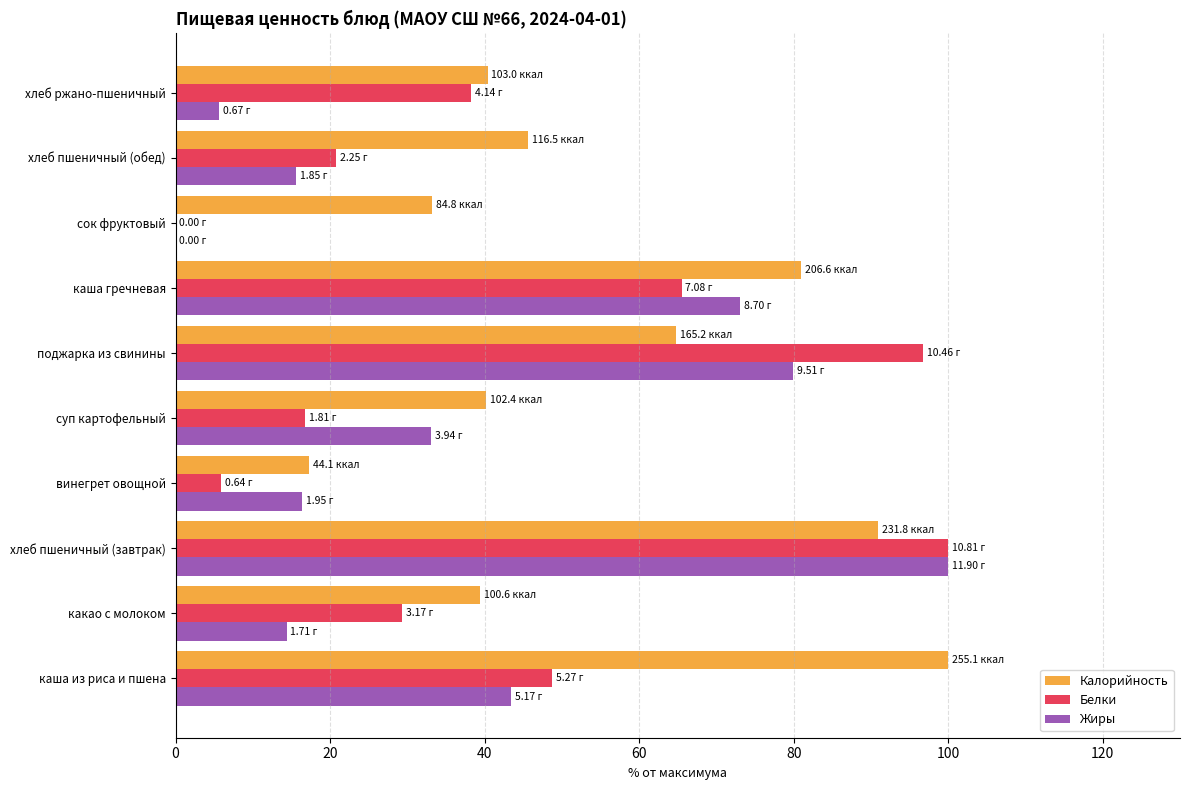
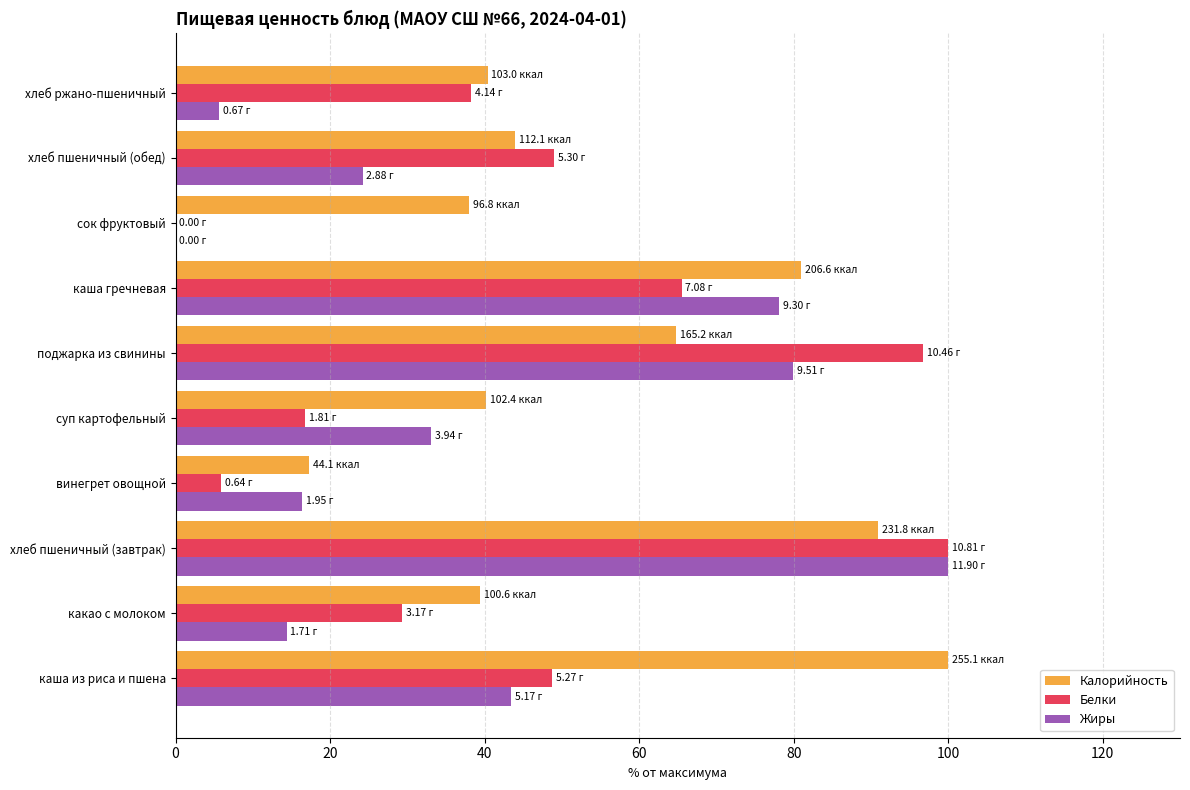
  {
    "Калорийность": {
-     "хлеб пшеничный (обед)": 116.5,
-     "сок фруктовый": 84.8
+     "хлеб пшеничный (обед)": 112.1,
+     "сок фруктовый": 96.8
    },
    "Белки": {
-     "хлеб пшеничный (обед)": 2.25,
+     "хлеб пшеничный (обед)": 5.30,
      "сок фруктовый": 0.00
    },
    "Жиры": {
-     "хлеб пшеничный (обед)": 1.85,
+     "хлеб пшеничный (обед)": 2.88,
      "сок фруктовый": 0.00,
-     "каша гречневая": 8.70
+     "каша гречневая": 9.30
    }
  }
